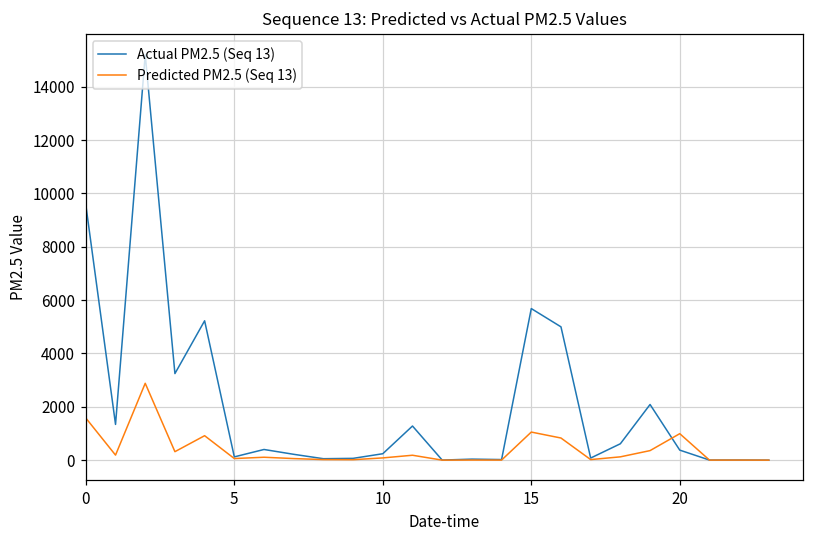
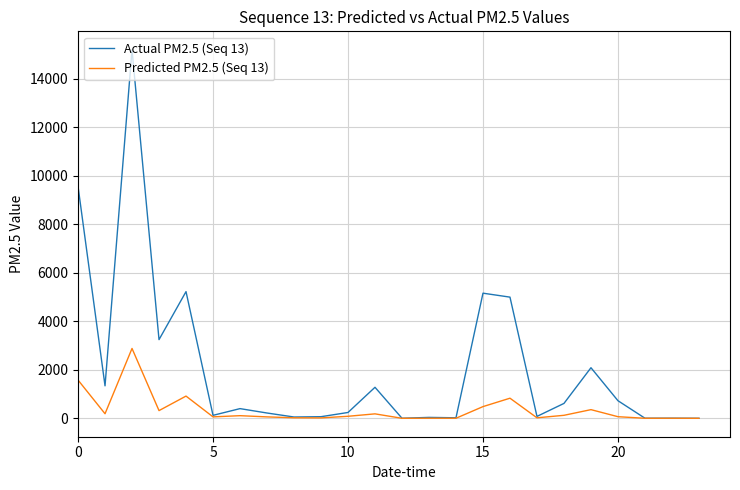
  {
    "Actual PM2.5 (Seq 13)": {
      "0": 9600,
      "10": 200,
-     "15": 5700,
-     "20": 400
+     "15": 5200,
+     "20": 700
    },
    "Predicted PM2.5 (Seq 13)": {
      "0": 1600,
      "10": 100,
-     "15": 1100,
-     "20": 1000
+     "15": 500,
+     "20": 100
    }
  }
